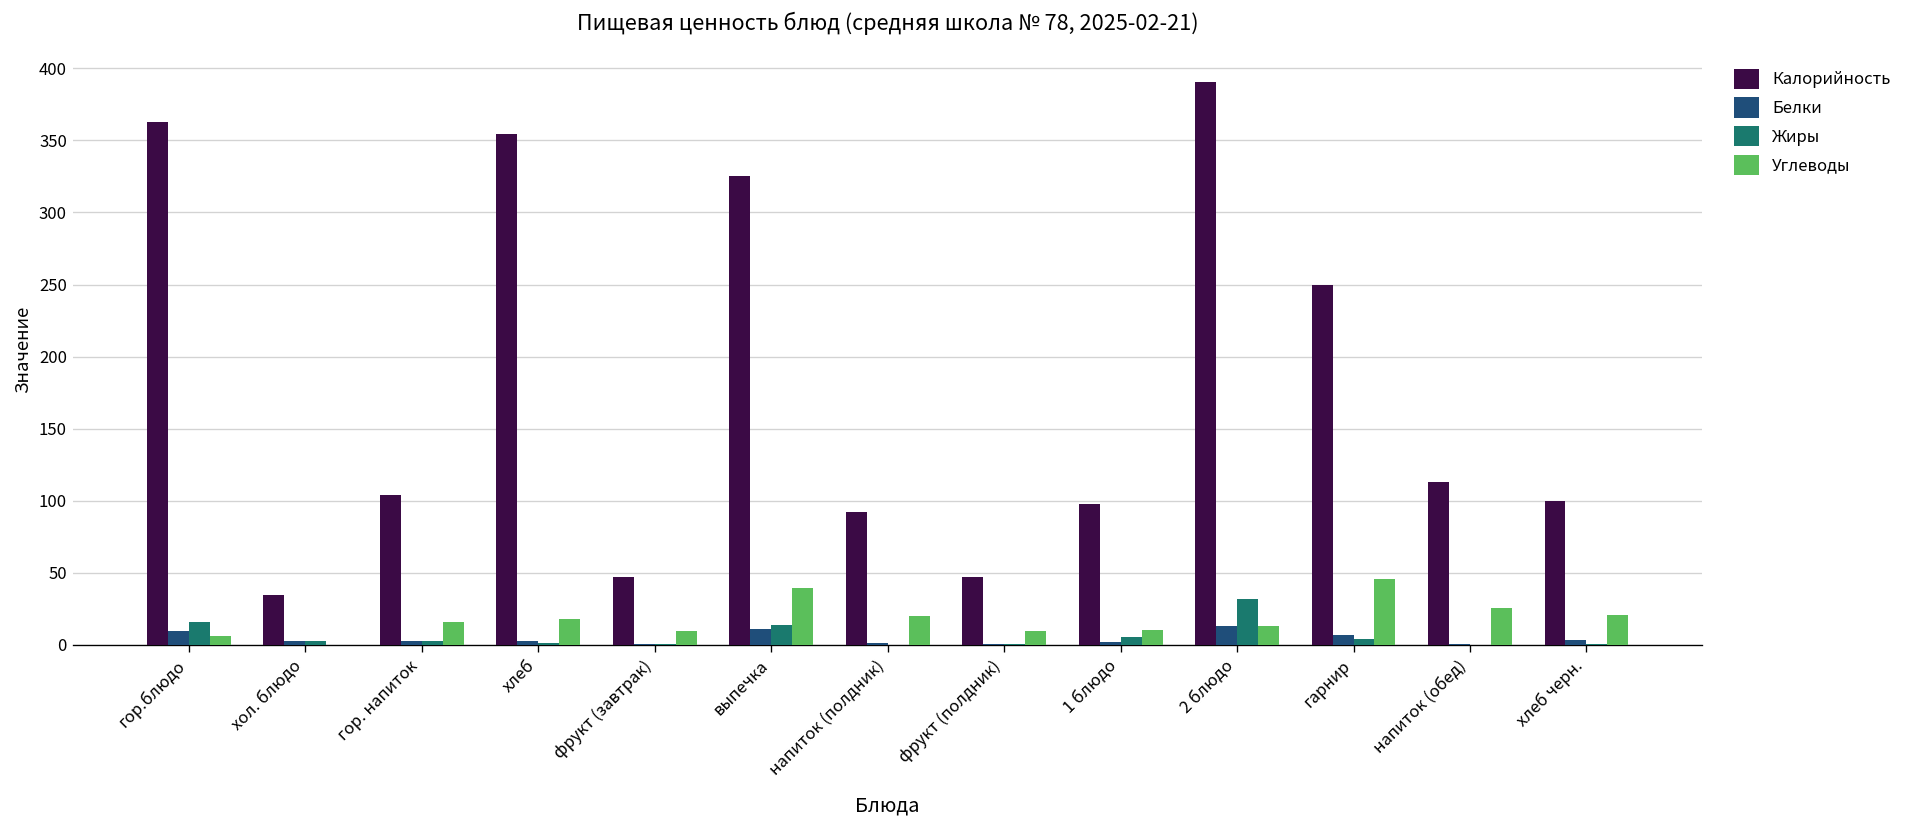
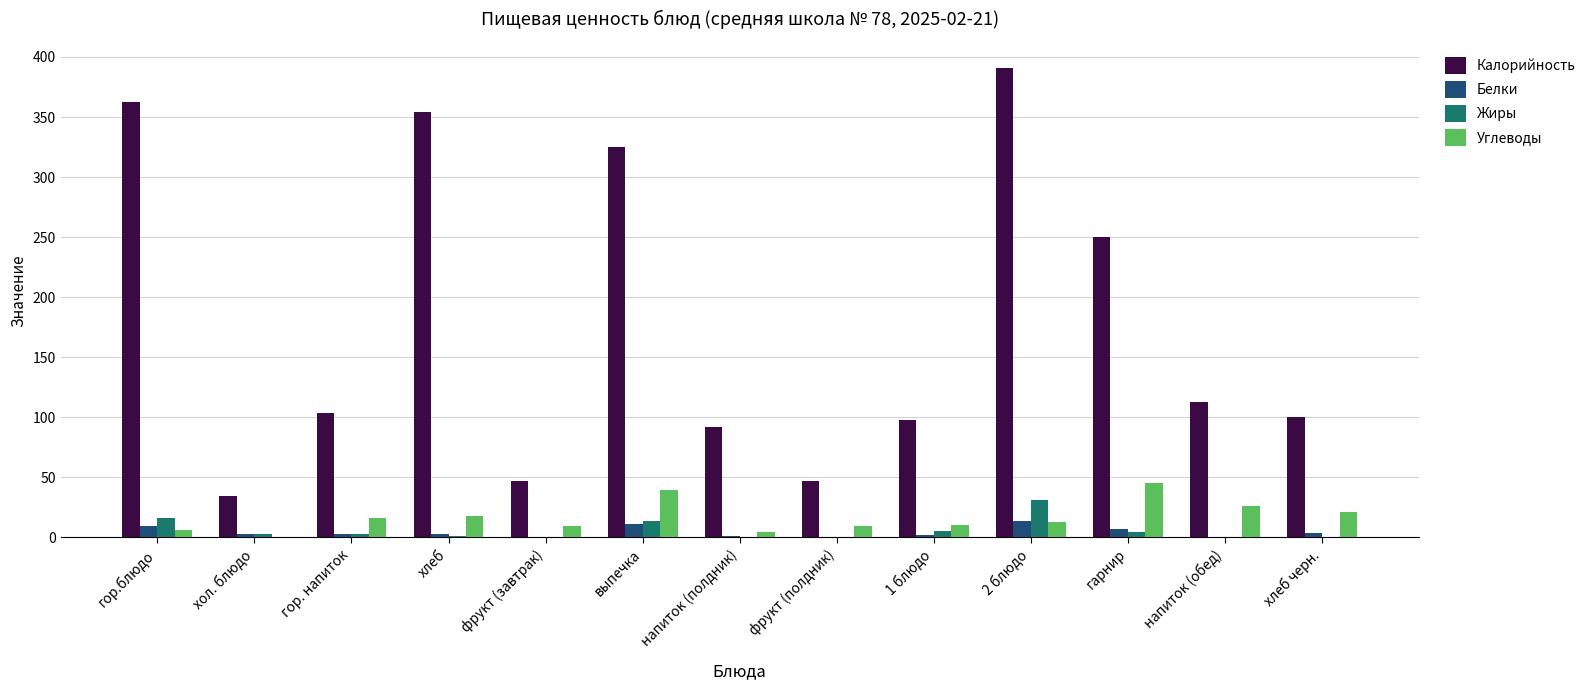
  {
    "Калорийность": {
      "гор.блюдо": 363,
      "хол. блюдо": 34,
      "гор. напиток": 104,
      "хлеб": 354,
      "фрукт (завтрак)": 47,
      "выпечка": 325,
      "напиток (полдник)": 92,
      "фрукт (полдник)": 47,
      "1 блюдо": 98,
      "2 блюдо": 391,
      "гарнир": 250,
      "напиток (обед)": 113,
      "хлеб черн.": 100
    },
    "Углеводы": {
      "гор.блюдо": 6,
      "хол. блюдо": 0,
      "гор. напиток": 16,
      "хлеб": 18,
      "фрукт (завтрак)": 10,
      "выпечка": 39,
-     "напиток (полдник)": 20,
+     "напиток (полдник)": 4,
      "фрукт (полдник)": 10,
      "1 блюдо": 10,
      "2 блюдо": 13,
      "гарнир": 46,
      "напиток (обед)": 26,
      "хлеб черн.": 21
    }
  }
